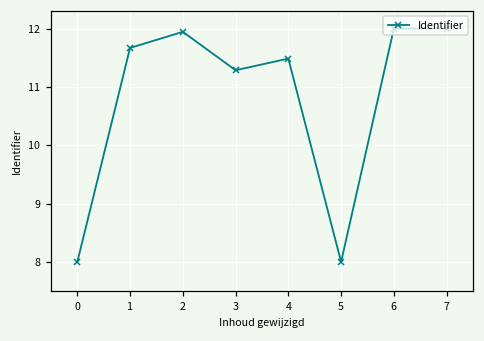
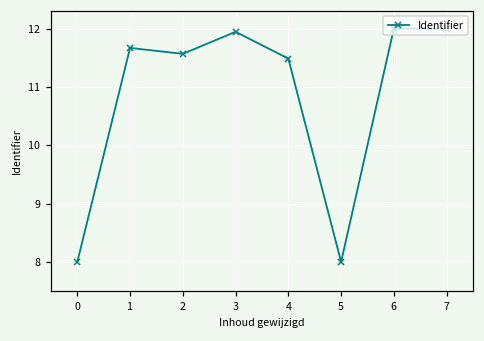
  {
    "0": 8.0,
    "1": 11.7,
-   "2": 11.9,
-   "3": 11.3,
+   "2": 11.6,
+   "3": 11.9,
    "4": 11.5,
    "5": 8.0
  }
